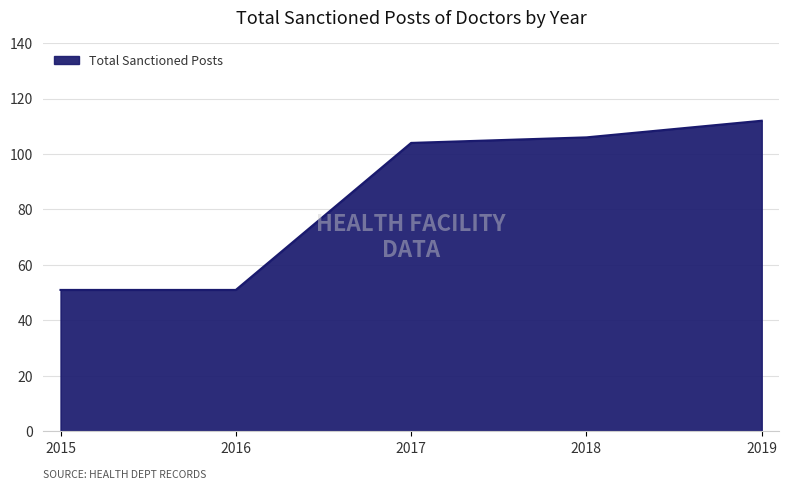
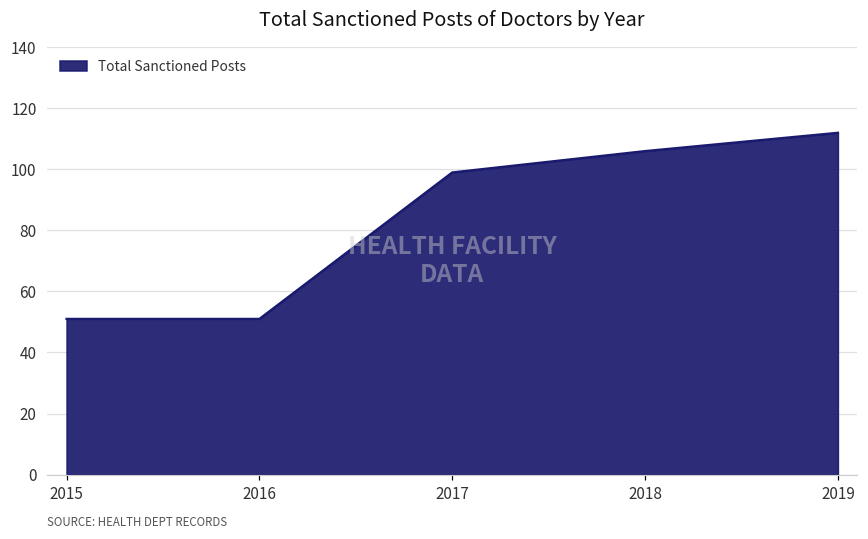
  {
    "2015": 51,
    "2016": 51,
-   "2017": 104,
+   "2017": 99,
    "2018": 106,
    "2019": 112
  }
